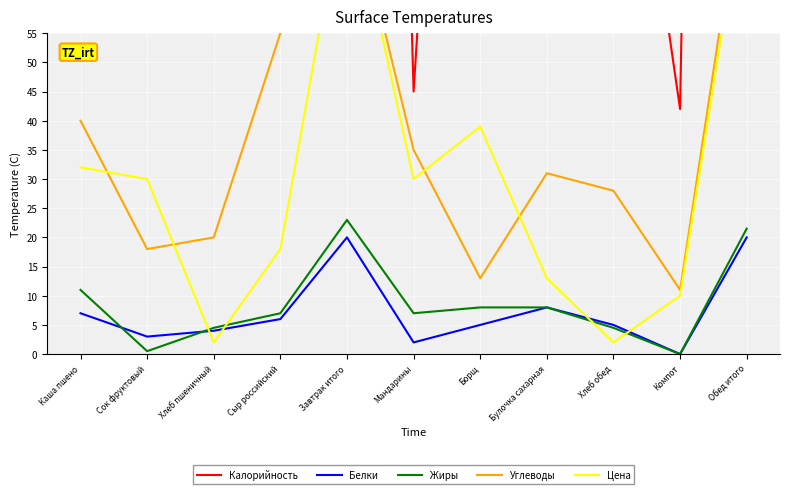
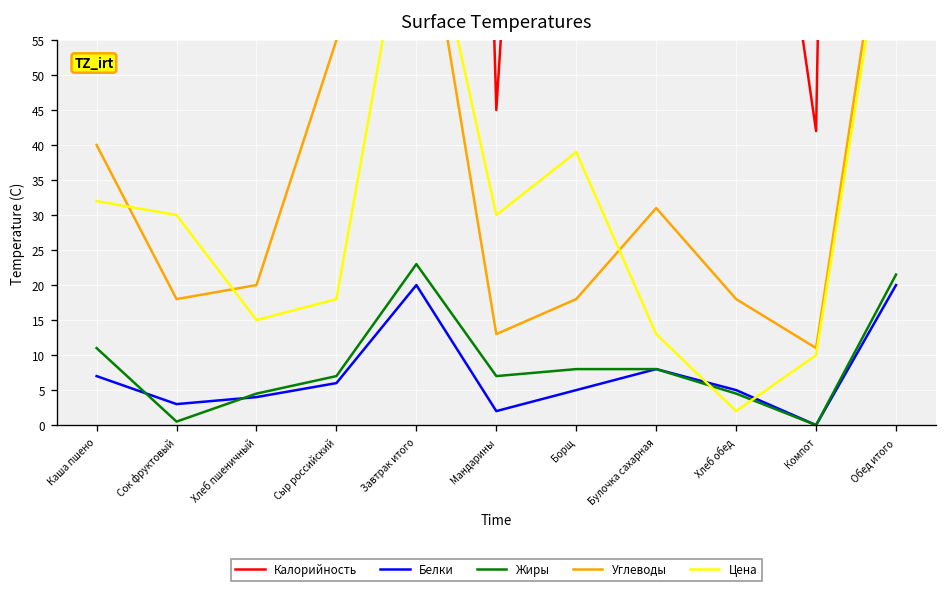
  {
    "Калорийность": {
      "Мандарины": 45,
      "Компот": 42
    },
    "Белки": {
      "Каша пшено": 7,
      "Сок фруктовый": 3,
      "Хлеб пшеничный": 4,
      "Сыр российский": 6,
      "Завтрак итого": 20,
      "Мандарины": 2,
      "Борщ": 5,
      "Хлеб обед": 5,
      "Обед итого": 20
    },
    "Жиры": {
      "Каша пшено": 11,
      "Сок фруктовый": 1,
      "Хлеб пшеничный": 5,
      "Сыр российский": 7,
      "Завтрак итого": 23,
      "Мандарины": 7,
      "Борщ": 8,
      "Хлеб обед": 5,
      "Обед итого": 22
    },
    "Углеводы": {
      "Каша пшено": 40,
      "Сок фруктовый": 18,
      "Хлеб пшеничный": 20,
      "Сыр российский": 55,
-     "Мандарины": 35,
-     "Борщ": 13,
+     "Мандарины": 13,
+     "Борщ": 18,
      "Булочка сахарная": 31,
-     "Хлеб обед": 28,
+     "Хлеб обед": 18,
      "Компот": 11
    },
    "Цена": {
      "Каша пшено": 32,
      "Сок фруктовый": 30,
-     "Хлеб пшеничный": 2,
+     "Хлеб пшеничный": 15,
      "Сыр российский": 18,
      "Мандарины": 30,
      "Борщ": 39,
      "Булочка сахарная": 13,
      "Хлеб обед": 2,
      "Компот": 10
    }
  }
